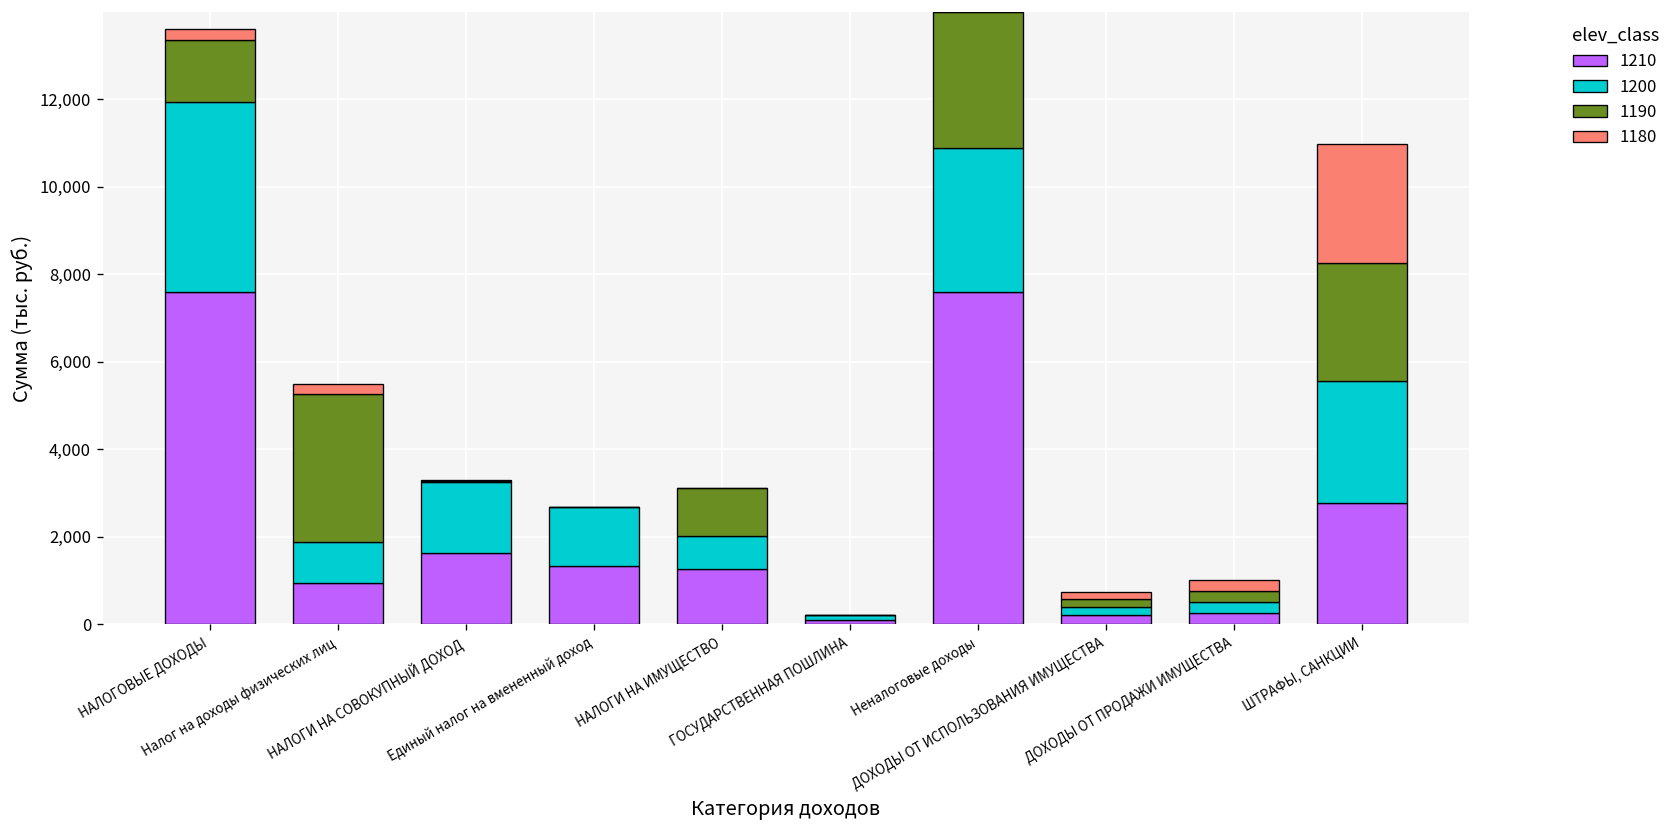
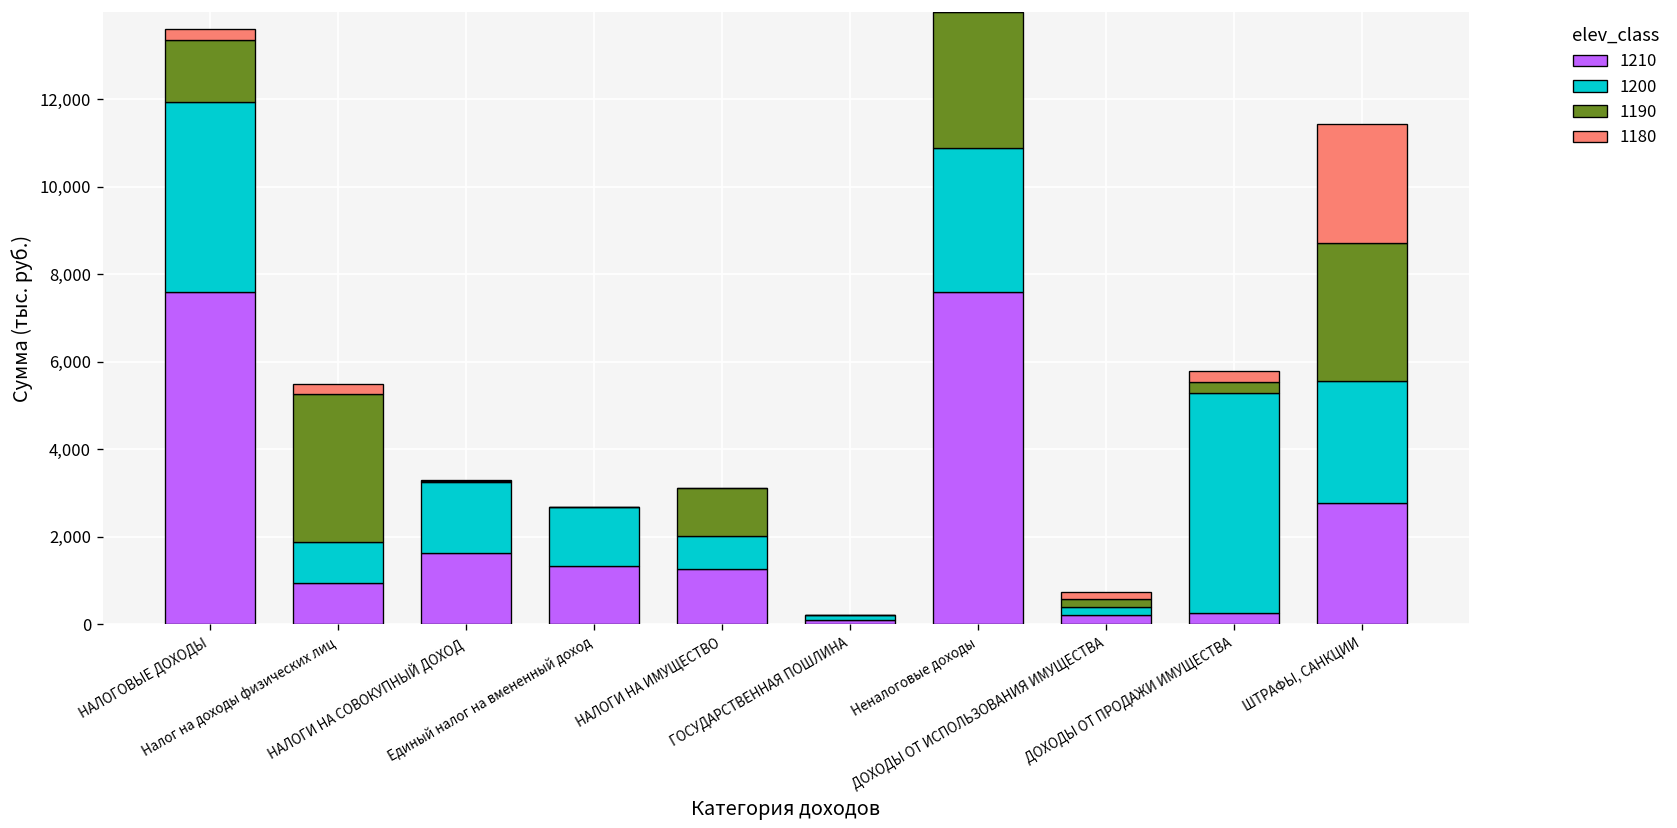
  {
    "1210": {
      "НАЛОГОВЫЕ ДОХОДЫ": "7,600",
      "Налог на доходы физических лиц": "900",
      "НАЛОГИ НА СОВОКУПНЫЙ ДОХОД": "1,600",
      "Единый налог на вмененный доход": "1,300",
      "НАЛОГИ НА ИМУЩЕСТВО": "1,300",
      "ГОСУДАРСТВЕННАЯ ПОШЛИНА": "100",
      "Неналоговые доходы": "7,600",
      "ДОХОДЫ ОТ ИСПОЛЬЗОВАНИЯ ИМУЩЕСТВА": "200",
      "ДОХОДЫ ОТ ПРОДАЖИ ИМУЩЕСТВА": "300",
      "ШТРАФЫ, САНКЦИИ": "2,800"
    },
    "1200": {
      "НАЛОГОВЫЕ ДОХОДЫ": "4,300",
      "Налог на доходы физических лиц": "900",
      "НАЛОГИ НА СОВОКУПНЫЙ ДОХОД": "1,600",
      "Единый налог на вмененный доход": "1,300",
      "НАЛОГИ НА ИМУЩЕСТВО": "800",
      "ГОСУДАРСТВЕННАЯ ПОШЛИНА": "100",
      "Неналоговые доходы": "3,300",
      "ДОХОДЫ ОТ ИСПОЛЬЗОВАНИЯ ИМУЩЕСТВА": "200",
-     "ДОХОДЫ ОТ ПРОДАЖИ ИМУЩЕСТВА": "300",
+     "ДОХОДЫ ОТ ПРОДАЖИ ИМУЩЕСТВА": "5,000",
      "ШТРАФЫ, САНКЦИИ": "2,800"
    },
    "1190": {
      "НАЛОГОВЫЕ ДОХОДЫ": "1,400",
      "Налог на доходы физических лиц": "3,400",
      "Единый налог на вмененный доход": "0",
      "НАЛОГИ НА ИМУЩЕСТВО": "1,100",
      "Неналоговые доходы": "3,100",
      "ДОХОДЫ ОТ ИСПОЛЬЗОВАНИЯ ИМУЩЕСТВА": "200",
      "ДОХОДЫ ОТ ПРОДАЖИ ИМУЩЕСТВА": "300",
-     "ШТРАФЫ, САНКЦИИ": "2,700"
+     "ШТРАФЫ, САНКЦИИ": "3,200"
    },
    "1180": {
      "НАЛОГОВЫЕ ДОХОДЫ": "300",
      "Налог на доходы физических лиц": "200",
      "Единый налог на вмененный доход": "0",
      "НАЛОГИ НА ИМУЩЕСТВО": "0",
      "Неналоговые доходы": "0",
      "ДОХОДЫ ОТ ИСПОЛЬЗОВАНИЯ ИМУЩЕСТВА": "200",
      "ДОХОДЫ ОТ ПРОДАЖИ ИМУЩЕСТВА": "300",
      "ШТРАФЫ, САНКЦИИ": "2,700"
    }
  }
